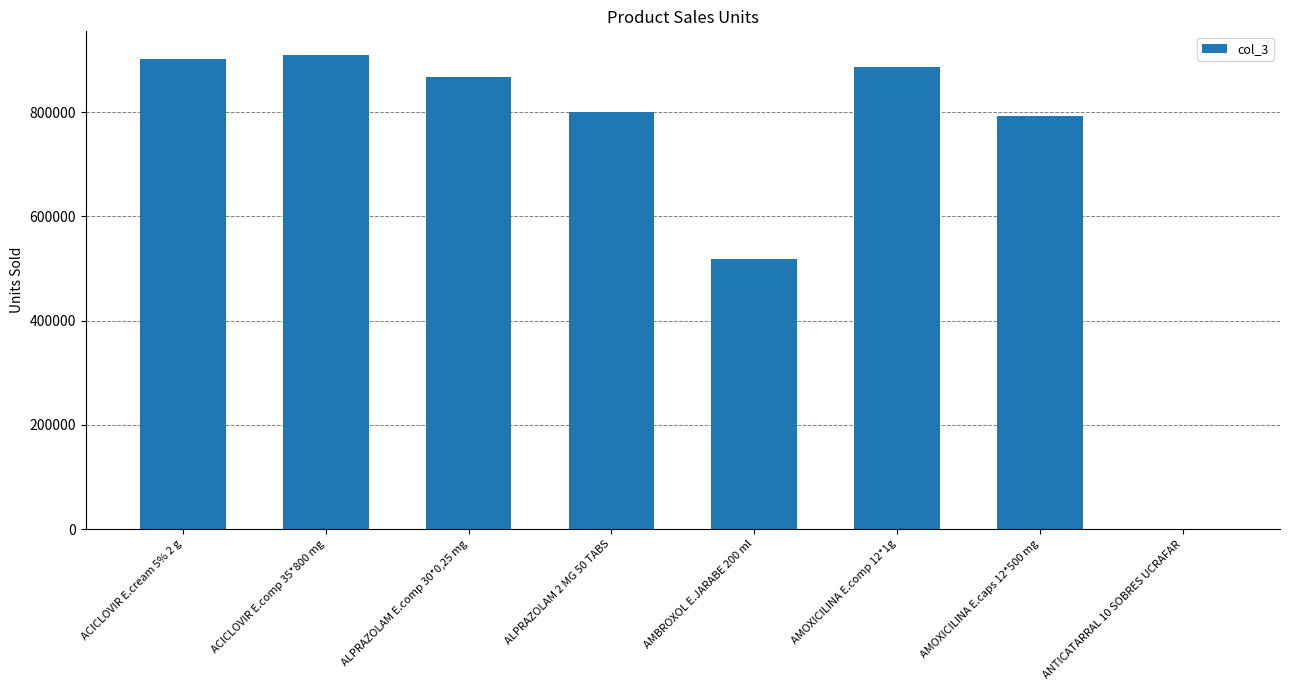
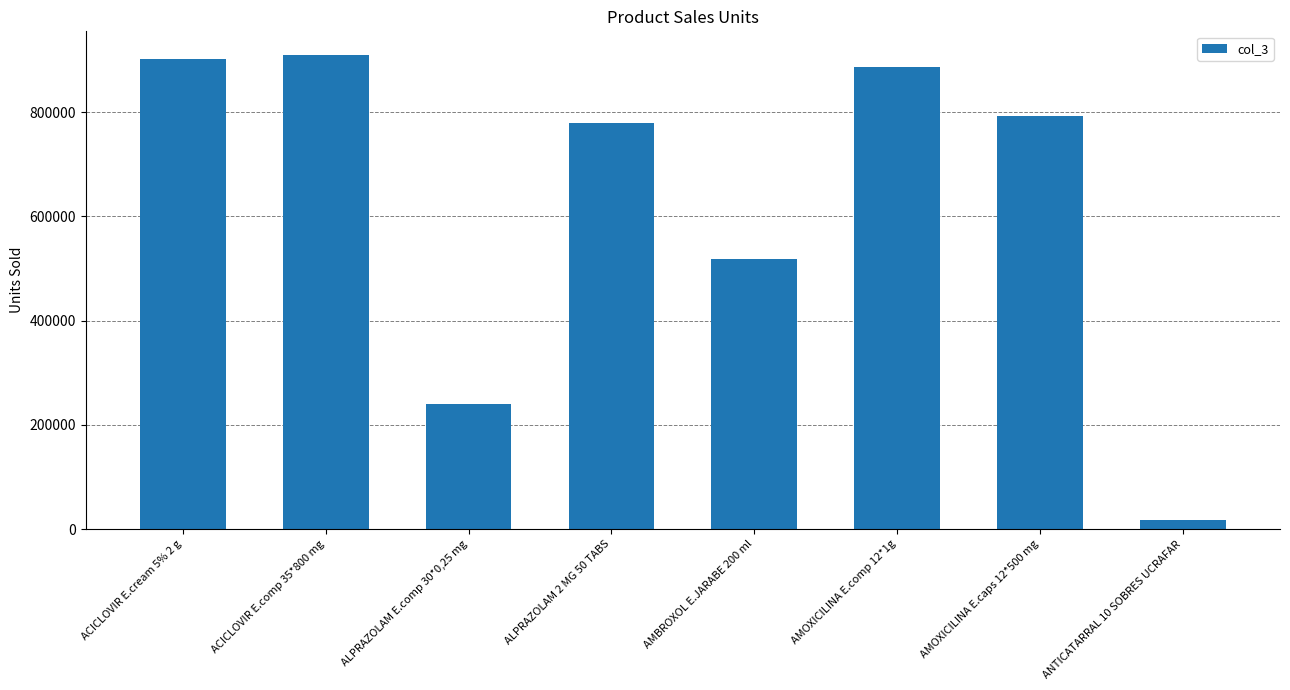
  {
    "ACICLOVIR E.cream 5% 2 g": 900000,
    "ACICLOVIR E.comp 35*800 mg": 910000,
-   "ALPRAZOLAM E.comp 30*0,25 mg": 870000,
-   "ALPRAZOLAM 2 MG 50 TABS": 800000,
+   "ALPRAZOLAM E.comp 30*0,25 mg": 240000,
+   "ALPRAZOLAM 2 MG 50 TABS": 780000,
    "AMBROXOL E.JARABE 200 ml": 520000,
    "AMOXICILINA E.comp 12*1g": 890000,
    "AMOXICILINA E.caps 12*500 mg": 790000,
-   "ANTICATARRAL 10 SOBRES UCRAFAR": 0
+   "ANTICATARRAL 10 SOBRES UCRAFAR": 20000
  }
